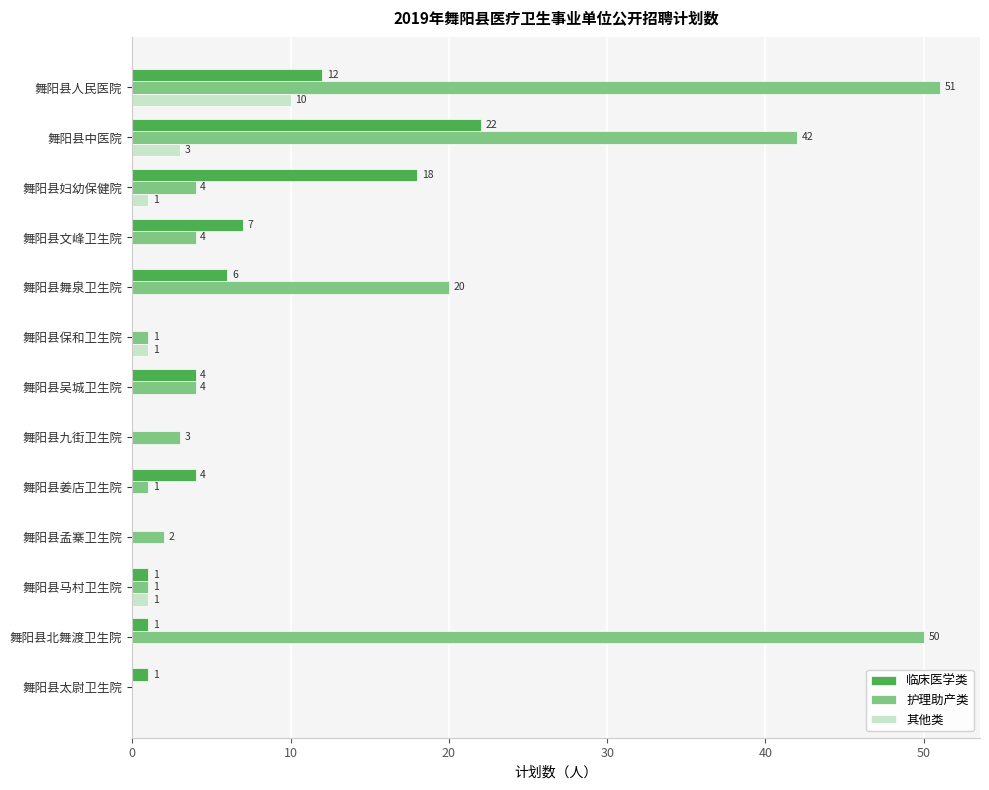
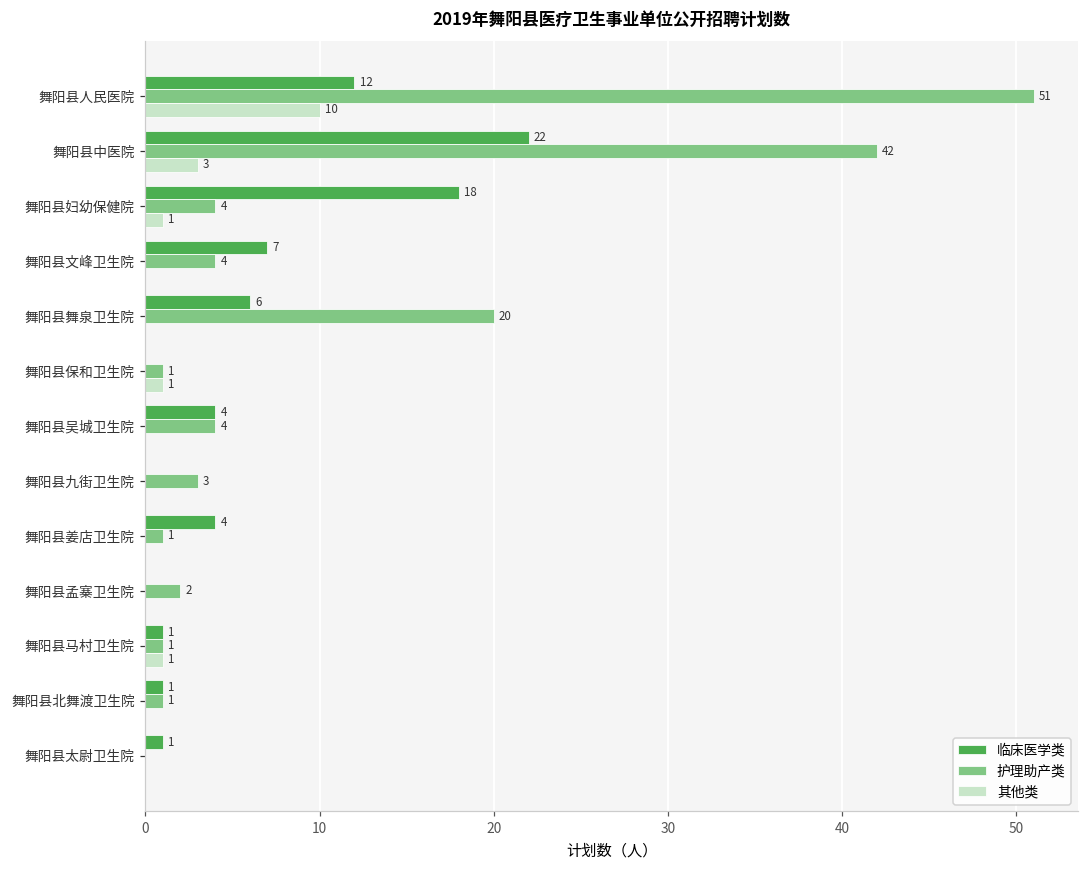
  {
    "临床医学类": {
      "舞阳县人民医院": 12,
      "舞阳县中医院": 22,
      "舞阳县妇幼保健院": 18,
      "舞阳县文峰卫生院": 7,
      "舞阳县舞泉卫生院": 6,
      "舞阳县吴城卫生院": 4,
      "舞阳县姜店卫生院": 4,
      "舞阳县马村卫生院": 1,
      "舞阳县北舞渡卫生院": 1,
      "舞阳县太尉卫生院": 1
    },
    "护理助产类": {
      "舞阳县人民医院": 51,
      "舞阳县中医院": 42,
      "舞阳县妇幼保健院": 4,
      "舞阳县文峰卫生院": 4,
      "舞阳县舞泉卫生院": 20,
      "舞阳县保和卫生院": 1,
      "舞阳县吴城卫生院": 4,
      "舞阳县九街卫生院": 3,
      "舞阳县姜店卫生院": 1,
      "舞阳县孟寨卫生院": 2,
      "舞阳县马村卫生院": 1,
-     "舞阳县北舞渡卫生院": 50
+     "舞阳县北舞渡卫生院": 1
    },
    "其他类": {
      "舞阳县人民医院": 10,
      "舞阳县中医院": 3,
      "舞阳县妇幼保健院": 1,
      "舞阳县保和卫生院": 1,
      "舞阳县马村卫生院": 1
    }
  }
